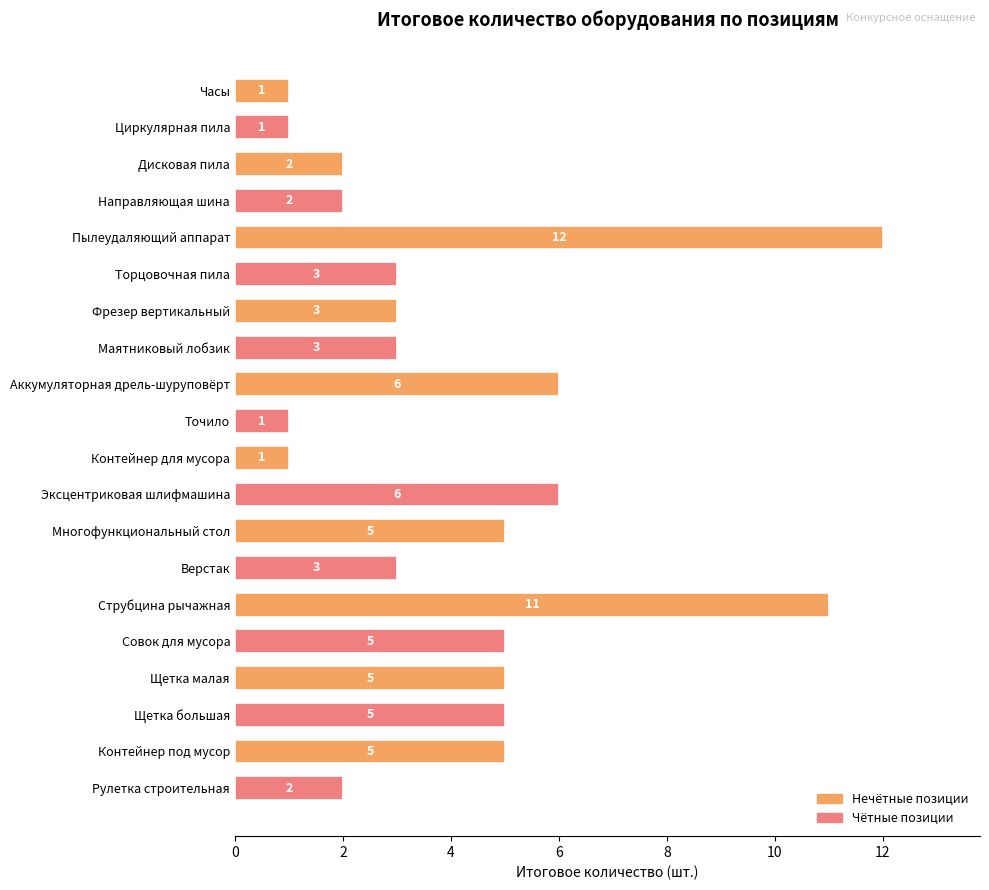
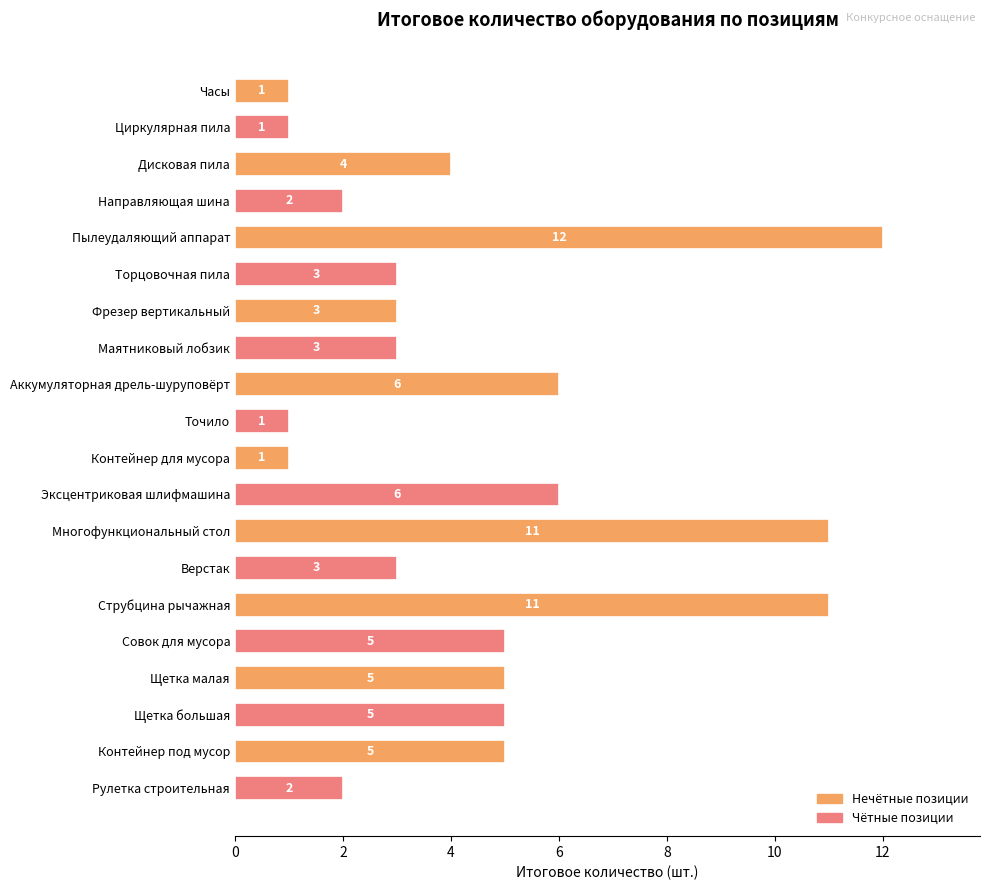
  {
    "Часы": 1,
    "Циркулярная пила": 1,
-   "Дисковая пила": 2,
+   "Дисковая пила": 4,
    "Направляющая шина": 2,
    "Пылеудаляющий аппарат": 12,
    "Торцовочная пила": 3,
    "Фрезер вертикальный": 3,
    "Маятниковый лобзик": 3,
    "Аккумуляторная дрель-шуруповёрт": 6,
    "Точило": 1,
    "Контейнер для мусора": 1,
    "Эксцентриковая шлифмашина": 6,
-   "Многофункциональный стол": 5,
+   "Многофункциональный стол": 11,
    "Верстак": 3,
    "Струбцина рычажная": 11,
    "Совок для мусора": 5,
    "Щетка малая": 5,
    "Щетка большая": 5,
    "Контейнер под мусор": 5,
    "Рулетка строительная": 2
  }
